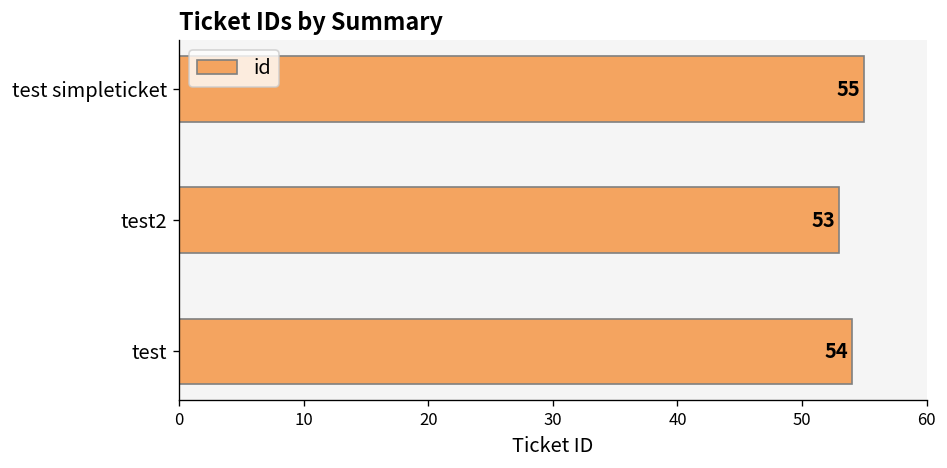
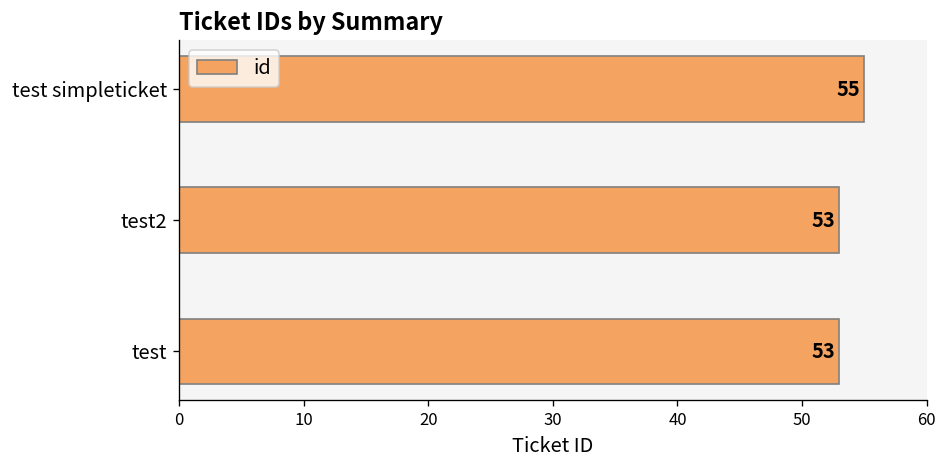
  {
    "test simpleticket": 55,
    "test2": 53,
-   "test": 54
+   "test": 53
  }
